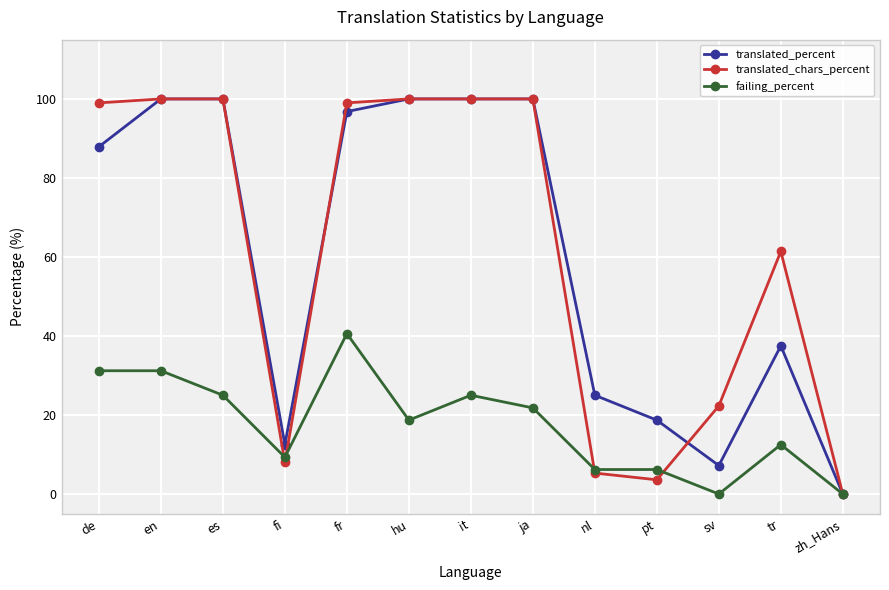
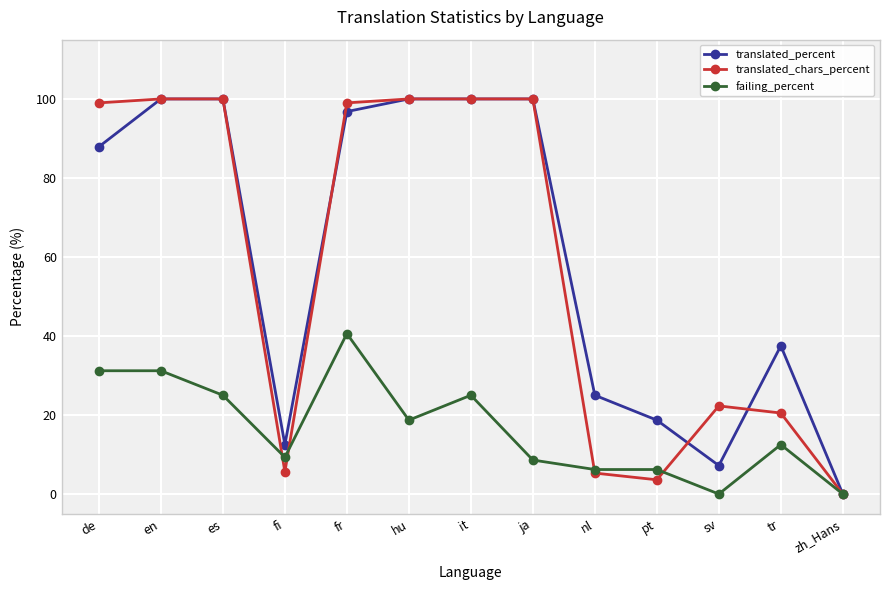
  {
    "translated_percent": {
      "de": 88,
      "fi": 13,
      "fr": 97,
      "nl": 25,
      "pt": 19,
      "sv": 7,
      "tr": 38
    },
    "translated_chars_percent": {
      "de": 99,
-     "fi": 8,
+     "fi": 6,
      "fr": 99,
      "nl": 5,
      "pt": 4,
      "sv": 22,
-     "tr": 61
+     "tr": 21
    },
    "failing_percent": {
      "de": 31,
      "en": 31,
      "es": 25,
      "fi": 9,
      "fr": 41,
      "hu": 19,
      "it": 25,
-     "ja": 22,
+     "ja": 9,
      "nl": 6,
      "pt": 6,
      "sv": 0,
      "tr": 13
    }
  }
